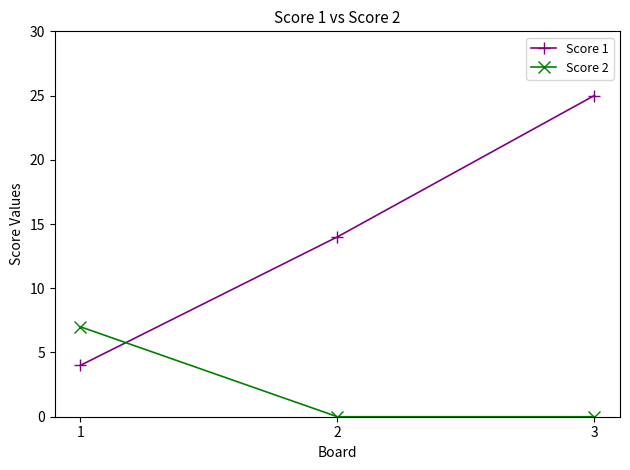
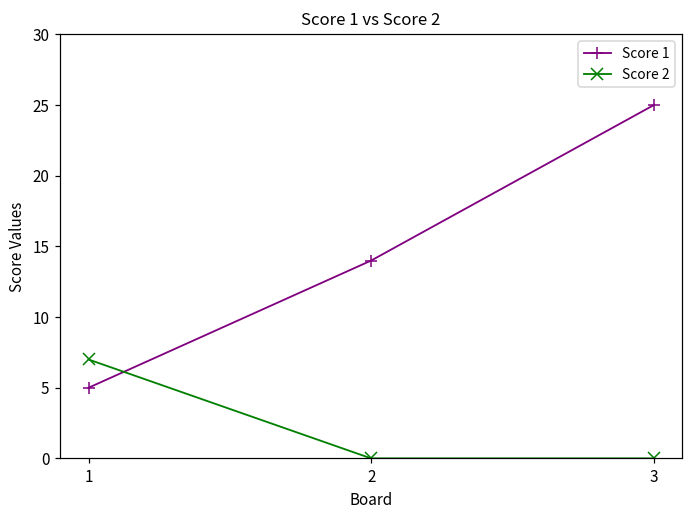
  {
    "Score 1": {
-     "1": 4,
+     "1": 5,
      "2": 14,
      "3": 25
    },
    "Score 2": {
      "1": 7,
      "2": 0,
      "3": 0
    }
  }
